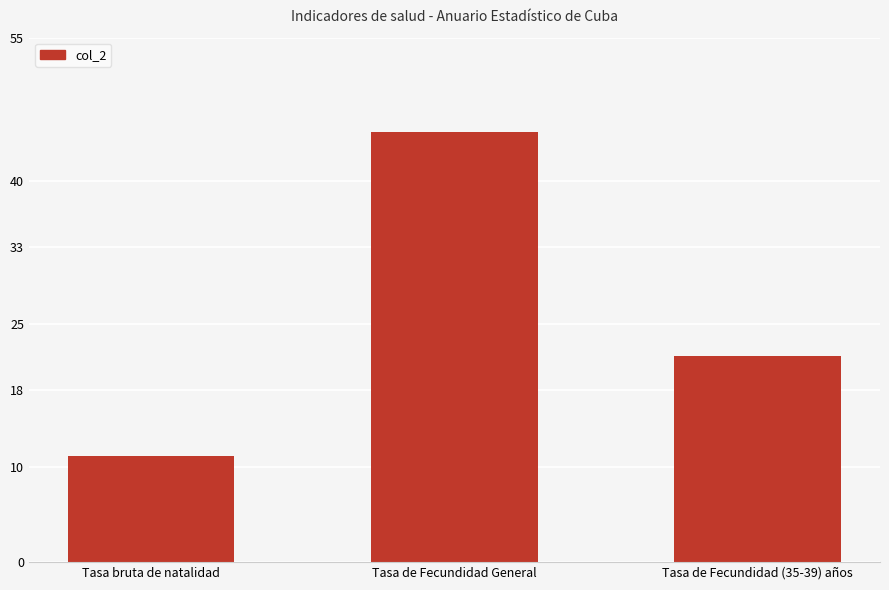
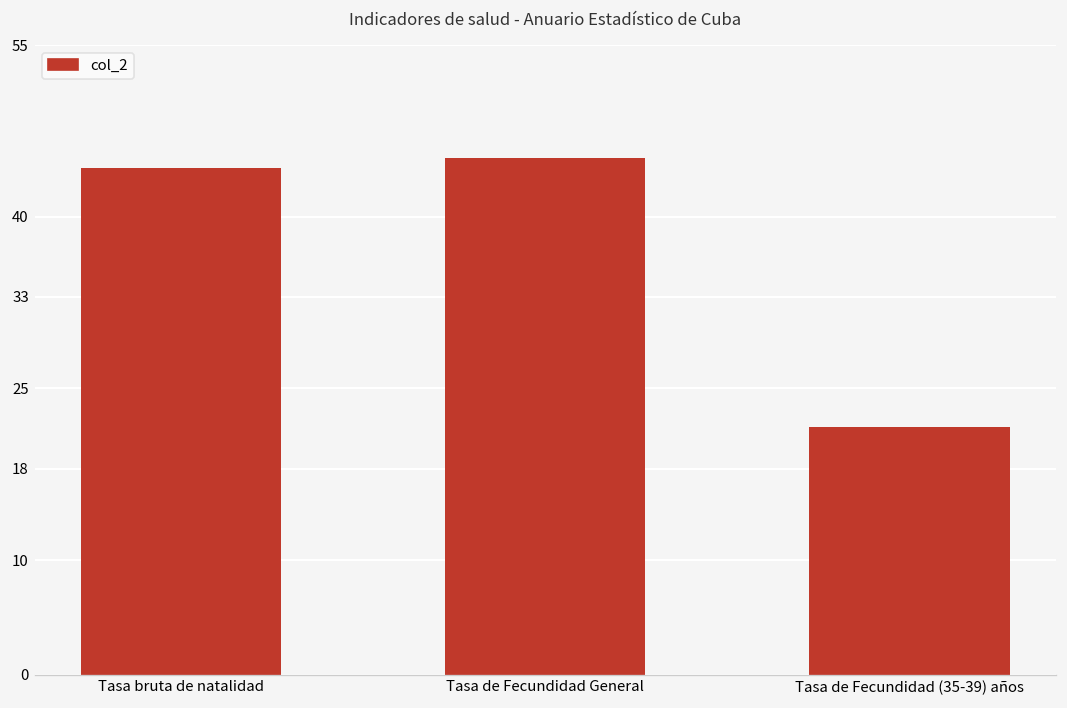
  {
-   "Tasa bruta de natalidad": 11,
+   "Tasa bruta de natalidad": 44,
    "Tasa de Fecundidad General": 45,
    "Tasa de Fecundidad (35-39) años": 22
  }
